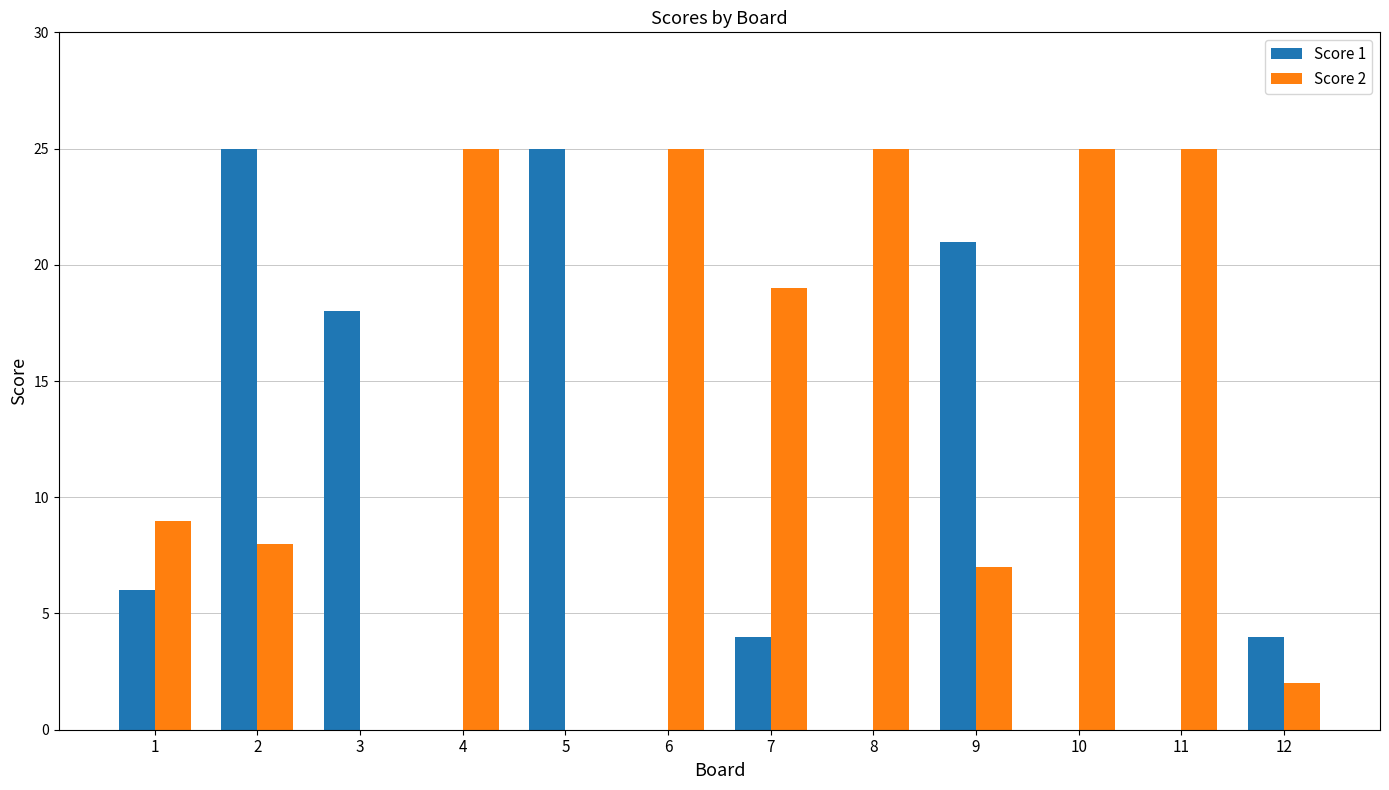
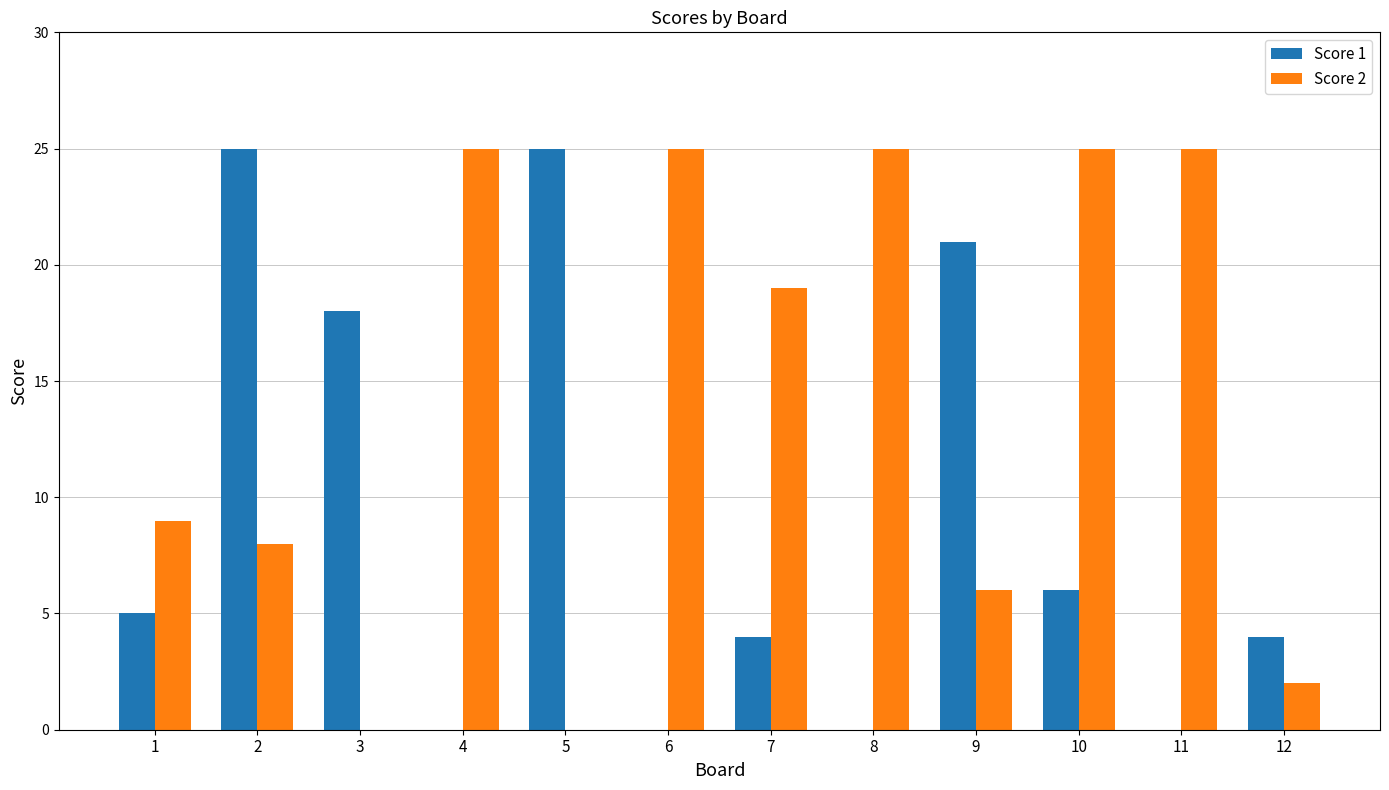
  {
    "Score 1": {
-     "1": 6,
+     "1": 5,
      "2": 25,
      "3": 18,
      "4": 0,
      "5": 25,
      "6": 0,
      "7": 4,
      "8": 0,
      "9": 21,
-     "10": 0,
+     "10": 6,
      "11": 0,
      "12": 4
    },
    "Score 2": {
      "1": 9,
      "2": 8,
      "3": 0,
      "4": 25,
      "5": 0,
      "6": 25,
      "7": 19,
      "8": 25,
-     "9": 7,
+     "9": 6,
      "10": 25,
      "11": 25,
      "12": 2
    }
  }
